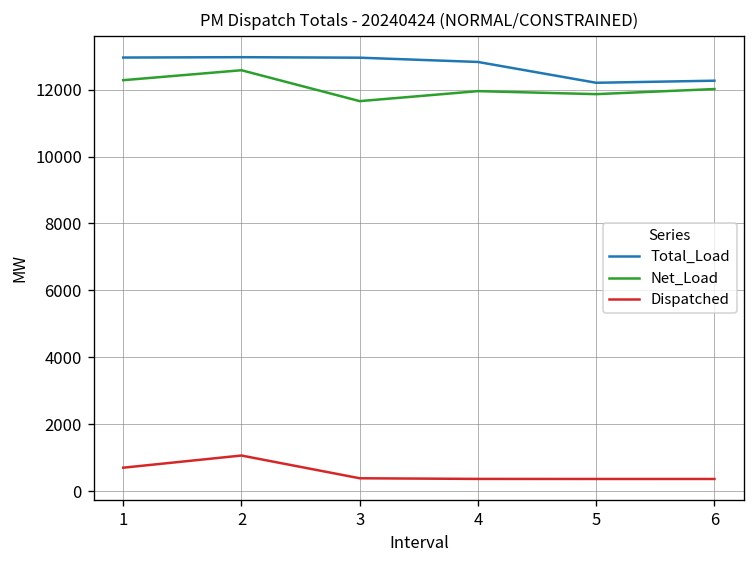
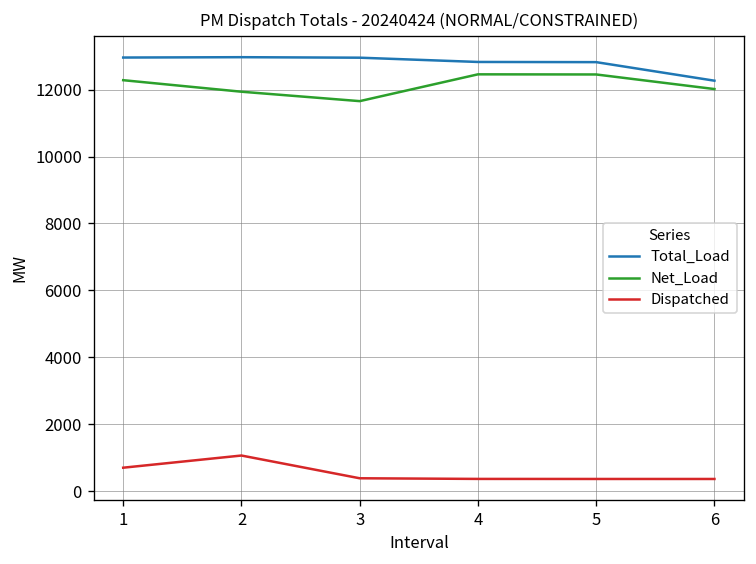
  {
    "Total_Load": {
      "1": 13000,
      "2": 13000,
      "3": 13000,
      "4": 12800,
-     "5": 12200,
+     "5": 12800,
      "6": 12300
    },
    "Net_Load": {
      "1": 12300,
-     "2": 12600,
+     "2": 11900,
      "3": 11700,
-     "4": 12000,
-     "5": 11900,
+     "4": 12500,
+     "5": 12500,
      "6": 12000
    },
    "Dispatched": {
      "1": 700,
      "2": 1100,
      "3": 400,
      "4": 400,
      "5": 400,
      "6": 400
    }
  }
